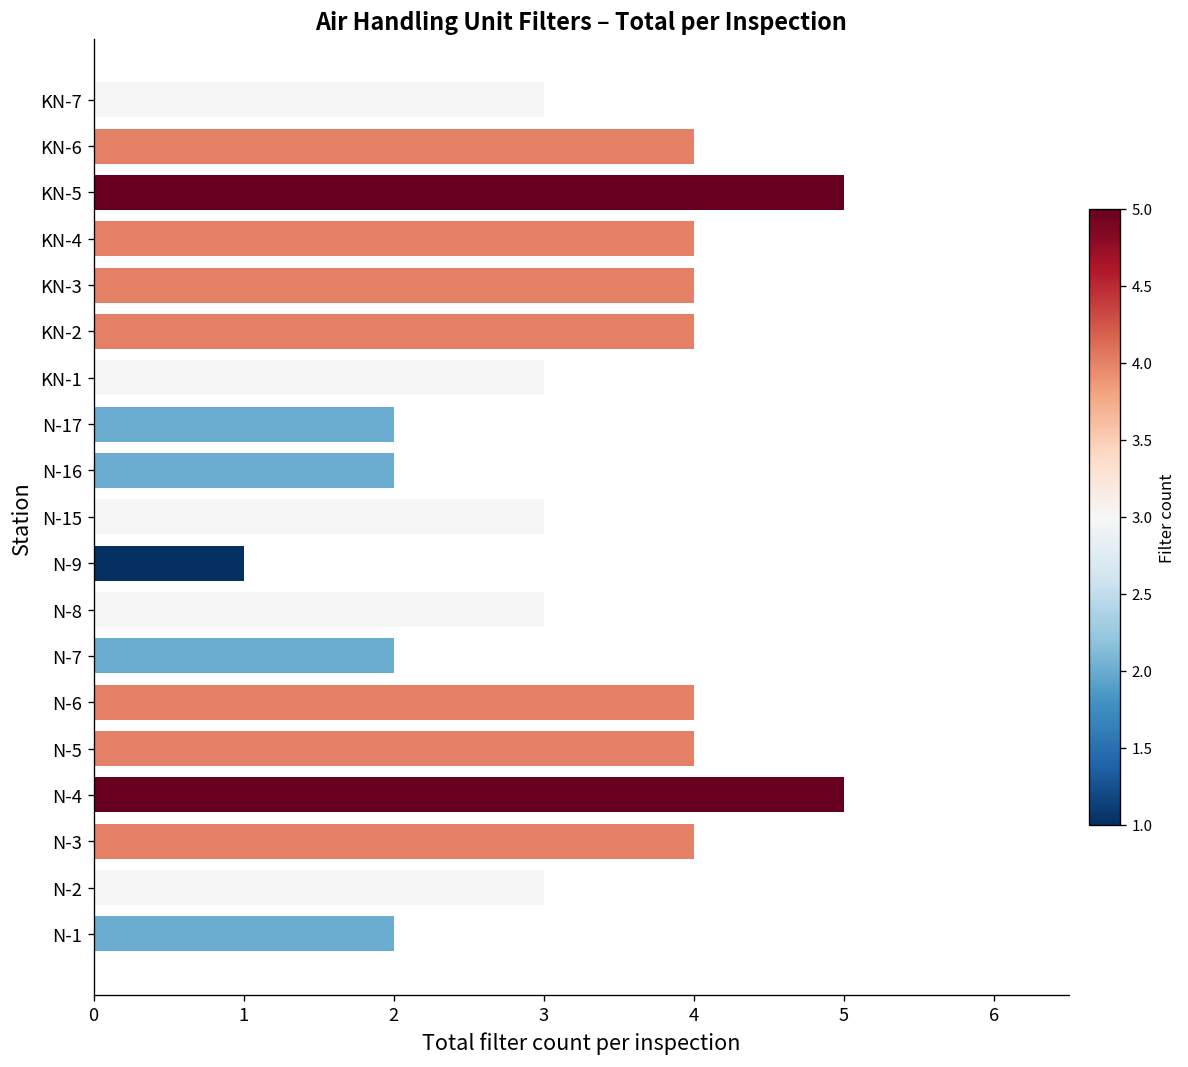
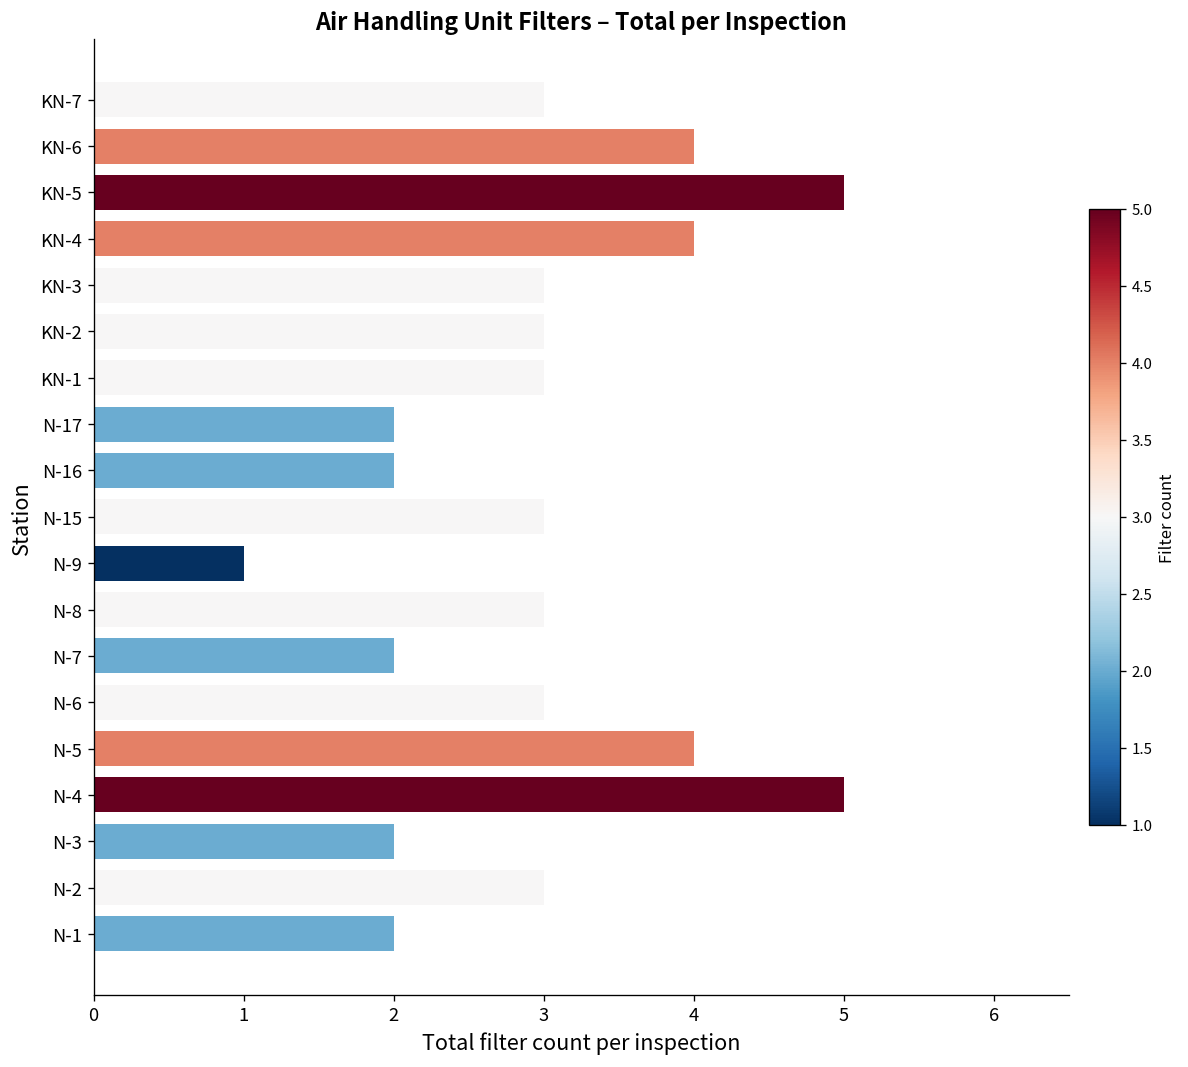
  {
    "KN-7": 3,
    "KN-6": 4,
    "KN-5": 5,
    "KN-4": 4,
-   "KN-3": 4,
-   "KN-2": 4,
+   "KN-3": 3,
+   "KN-2": 3,
    "KN-1": 3,
    "N-17": 2,
    "N-16": 2,
    "N-15": 3,
    "N-9": 1,
    "N-8": 3,
    "N-7": 2,
-   "N-6": 4,
+   "N-6": 3,
    "N-5": 4,
    "N-4": 5,
-   "N-3": 4,
+   "N-3": 2,
    "N-2": 3,
    "N-1": 2
  }
